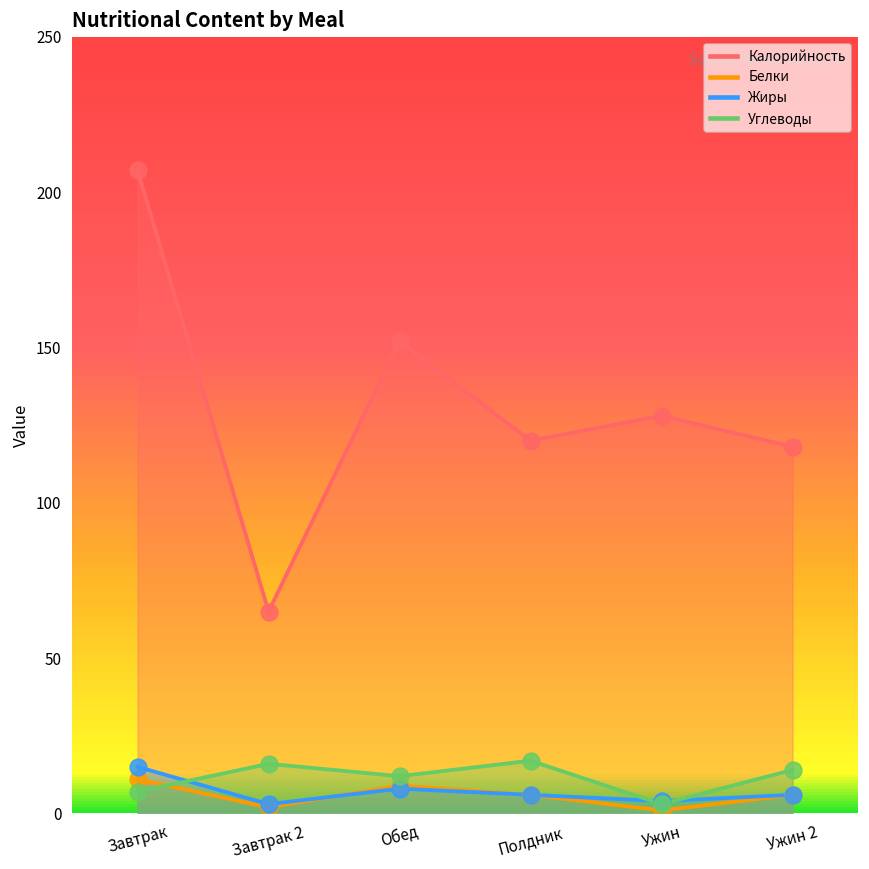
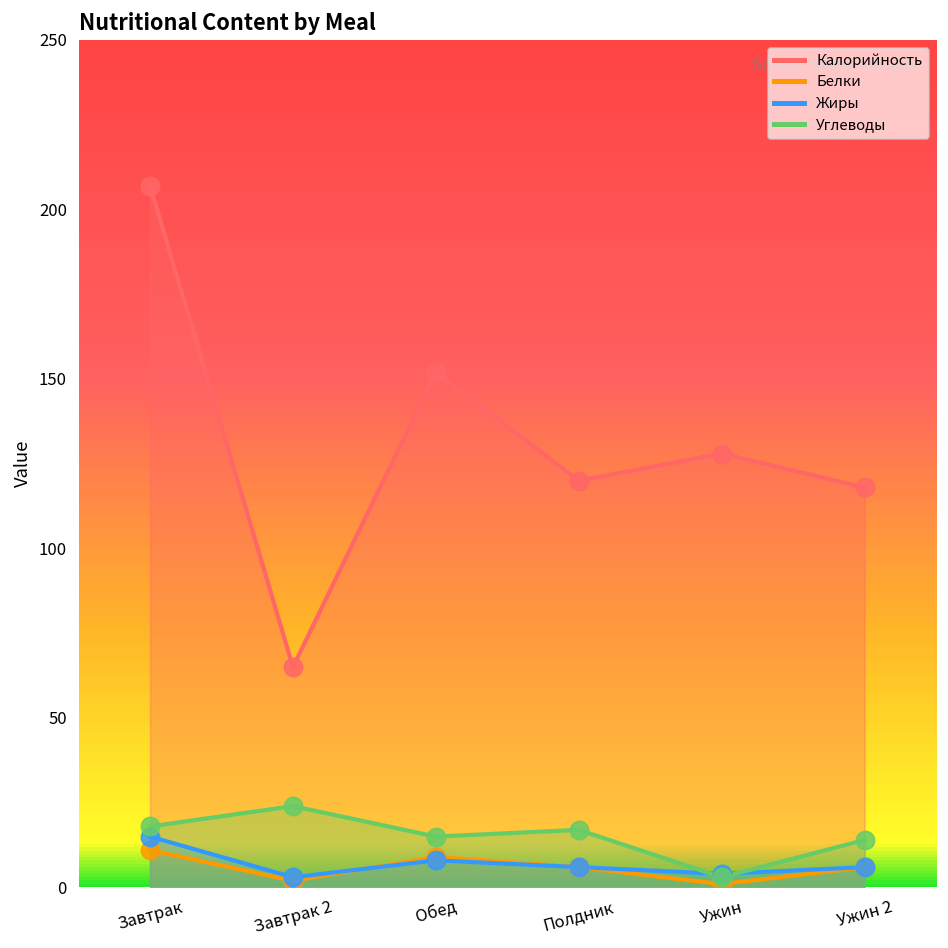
  {
    "Жиры": {
      "Завтрак": 15,
      "Завтрак 2": 3,
      "Обед": 8,
      "Ужин": 4
    },
    "Углеводы": {
-     "Завтрак": 7,
-     "Завтрак 2": 16,
-     "Обед": 12,
+     "Завтрак": 18,
+     "Завтрак 2": 24,
+     "Обед": 15,
      "Полдник": 17,
      "Ужин": 3,
      "Ужин 2": 14
    }
  }
